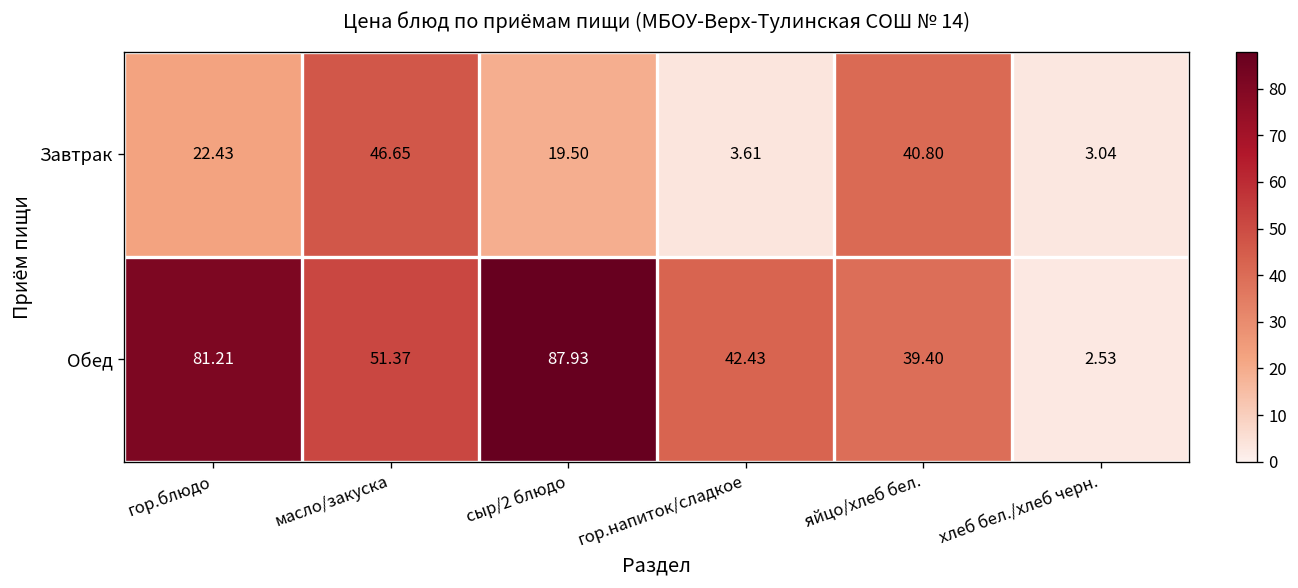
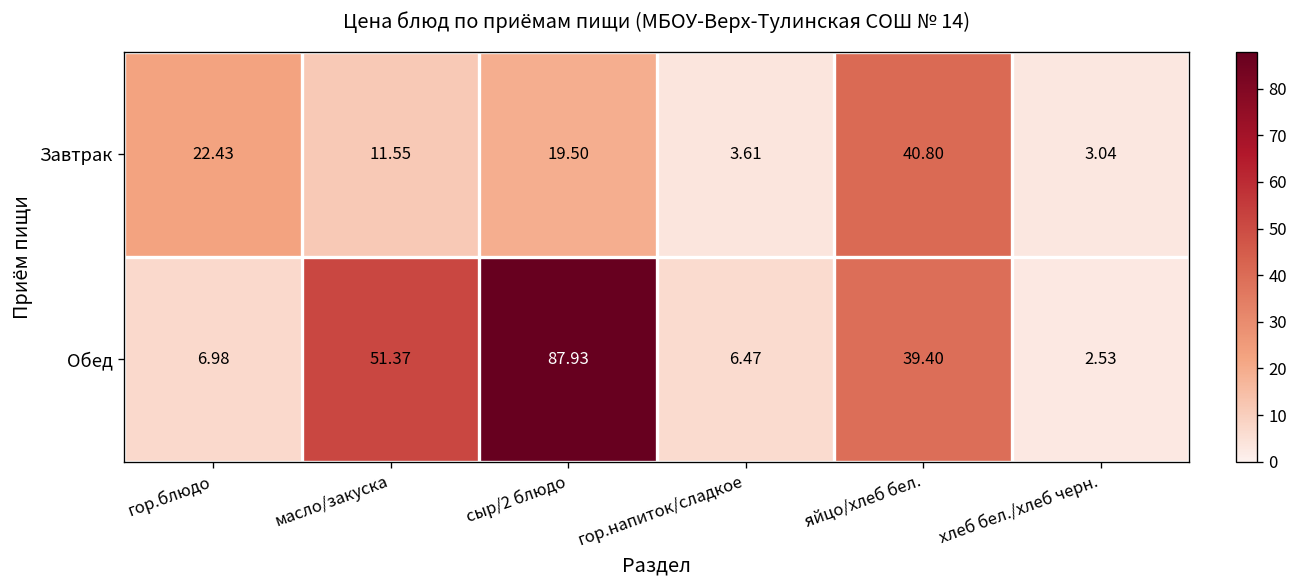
  {
    "Завтрак": {
      "гор.блюдо": 22.43,
-     "масло/закуска": 46.65,
+     "масло/закуска": 11.55,
      "сыр/2 блюдо": 19.50,
      "гор.напиток/сладкое": 3.61,
      "яйцо/хлеб бел.": 40.80,
      "хлеб бел./хлеб черн.": 3.04
    },
    "Обед": {
-     "гор.блюдо": 81.21,
+     "гор.блюдо": 6.98,
      "масло/закуска": 51.37,
      "сыр/2 блюдо": 87.93,
-     "гор.напиток/сладкое": 42.43,
+     "гор.напиток/сладкое": 6.47,
      "яйцо/хлеб бел.": 39.40,
      "хлеб бел./хлеб черн.": 2.53
    }
  }
